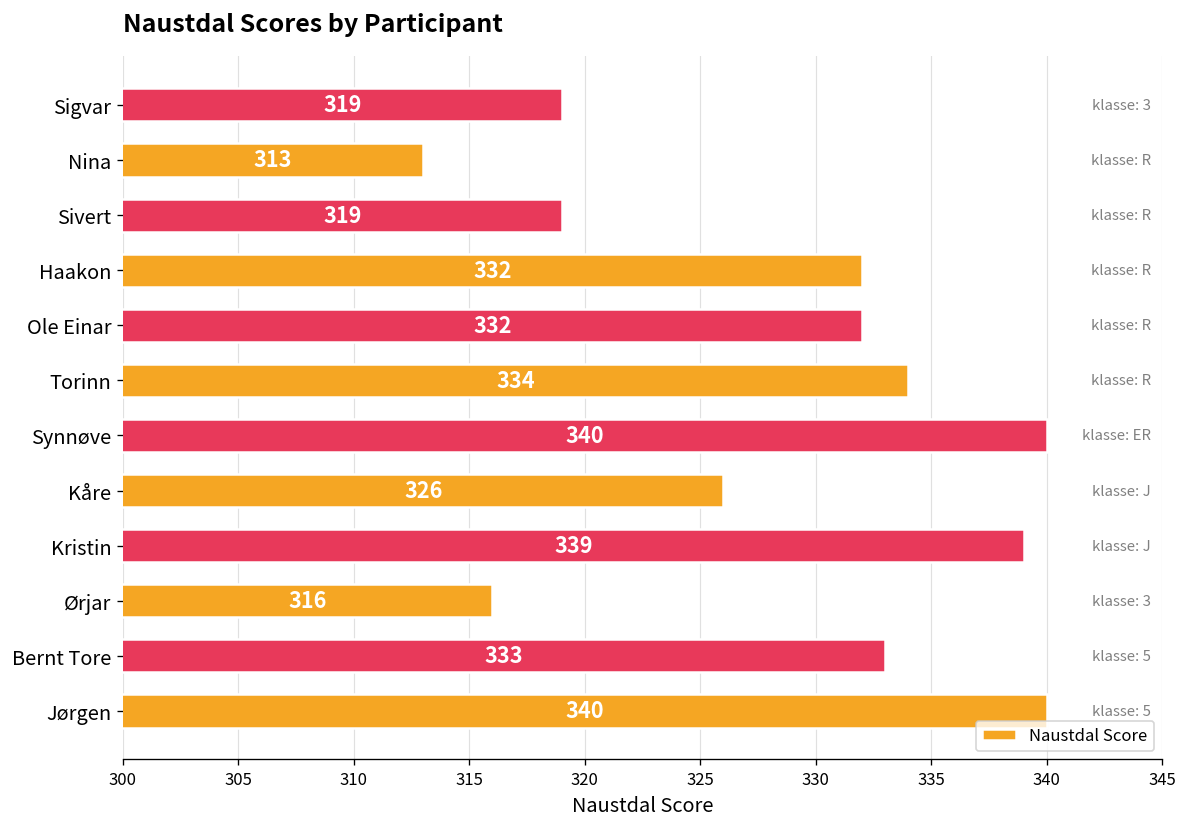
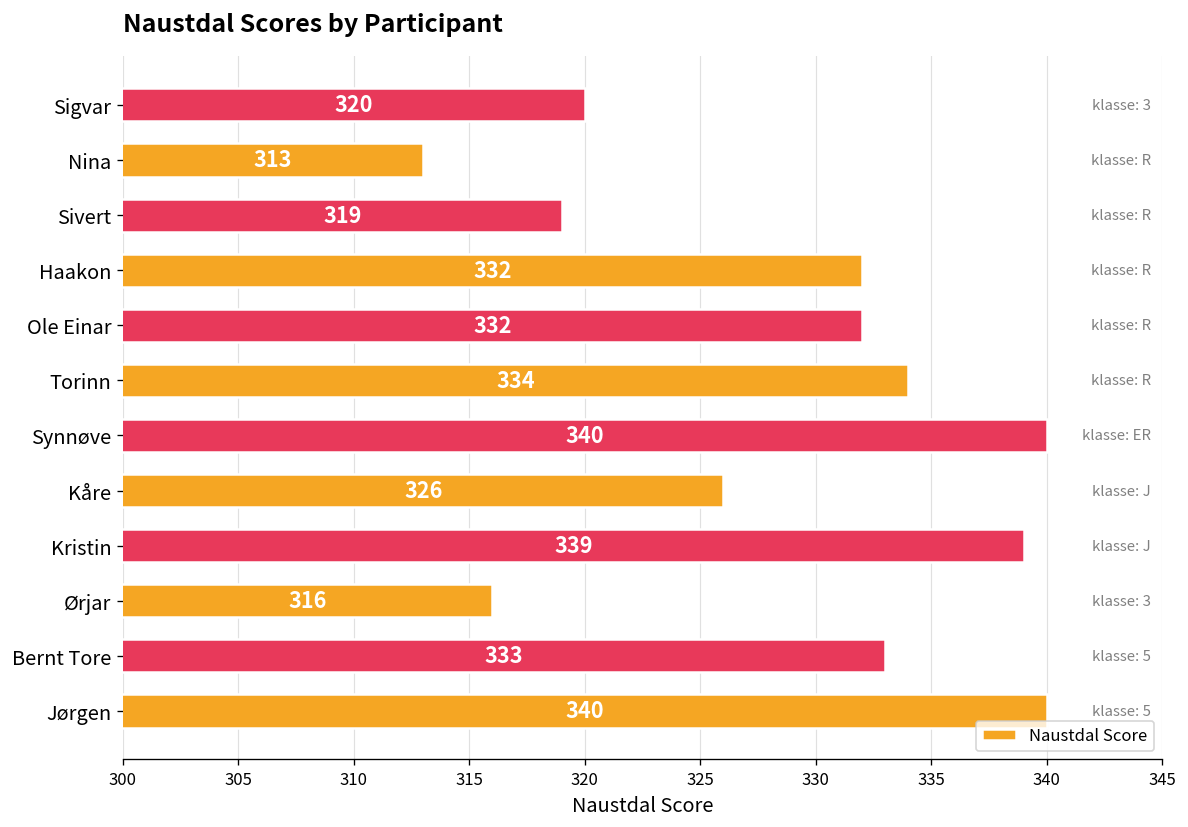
  {
-   "Sigvar": 319,
+   "Sigvar": 320,
    "Nina": 313,
    "Sivert": 319,
    "Haakon": 332,
    "Ole Einar": 332,
    "Torinn": 334,
    "Synnøve": 340,
    "Kåre": 326,
    "Kristin": 339,
    "Ørjar": 316,
    "Bernt Tore": 333,
    "Jørgen": 340
  }
